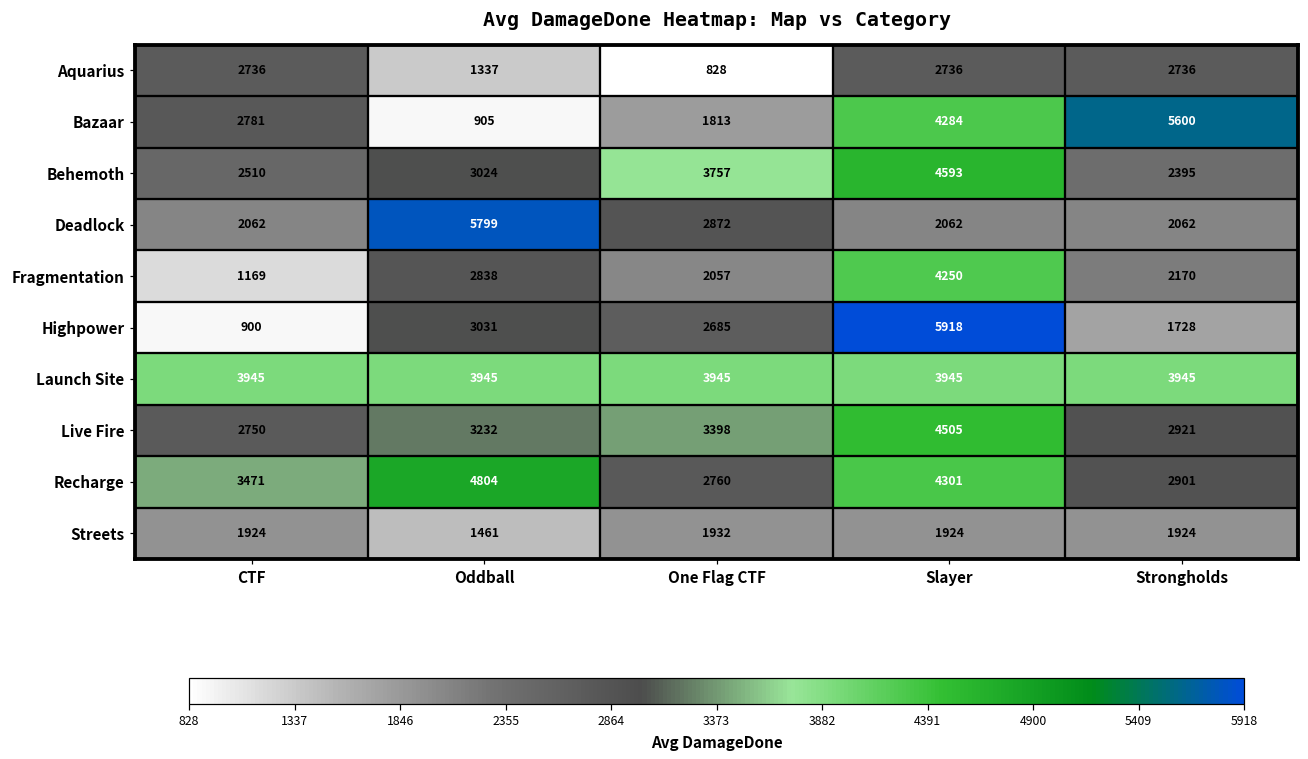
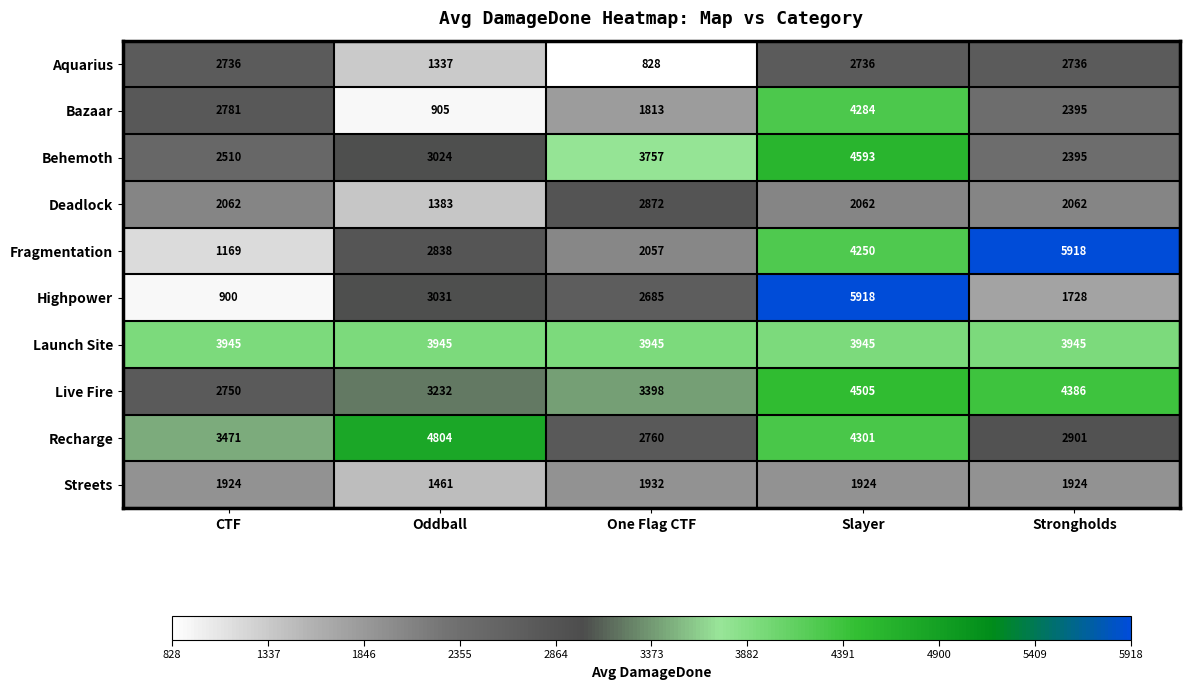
  {
    "Aquarius": {
      "CTF": 2736,
      "Oddball": 1337,
      "One Flag CTF": 828,
      "Slayer": 2736,
      "Strongholds": 2736
    },
    "Bazaar": {
      "CTF": 2781,
      "Oddball": 905,
      "One Flag CTF": 1813,
      "Slayer": 4284,
-     "Strongholds": 5600
+     "Strongholds": 2395
    },
    "Behemoth": {
      "CTF": 2510,
      "Oddball": 3024,
      "One Flag CTF": 3757,
      "Slayer": 4593,
      "Strongholds": 2395
    },
    "Deadlock": {
      "CTF": 2062,
-     "Oddball": 5799,
+     "Oddball": 1383,
      "One Flag CTF": 2872,
      "Slayer": 2062,
      "Strongholds": 2062
    },
    "Fragmentation": {
      "CTF": 1169,
      "Oddball": 2838,
      "One Flag CTF": 2057,
      "Slayer": 4250,
-     "Strongholds": 2170
+     "Strongholds": 5918
    },
    "Highpower": {
      "CTF": 900,
      "Oddball": 3031,
      "One Flag CTF": 2685,
      "Slayer": 5918,
      "Strongholds": 1728
    },
    "Launch Site": {
      "CTF": 3945,
      "Oddball": 3945,
      "One Flag CTF": 3945,
      "Slayer": 3945,
      "Strongholds": 3945
    },
    "Live Fire": {
      "CTF": 2750,
      "Oddball": 3232,
      "One Flag CTF": 3398,
      "Slayer": 4505,
-     "Strongholds": 2921
+     "Strongholds": 4386
    },
    "Recharge": {
      "CTF": 3471,
      "Oddball": 4804,
      "One Flag CTF": 2760,
      "Slayer": 4301,
      "Strongholds": 2901
    },
    "Streets": {
      "CTF": 1924,
      "Oddball": 1461,
      "One Flag CTF": 1932,
      "Slayer": 1924,
      "Strongholds": 1924
    }
  }
